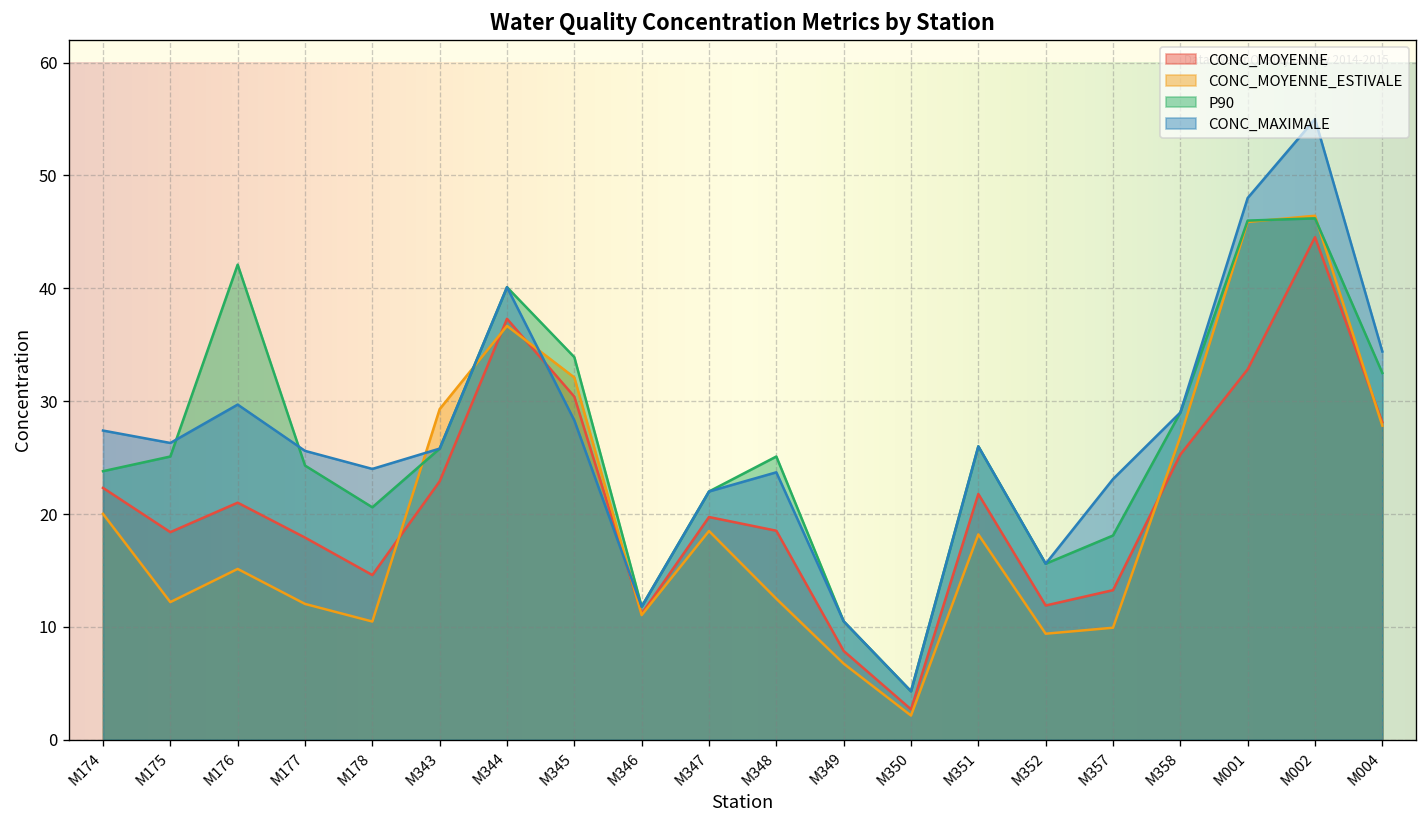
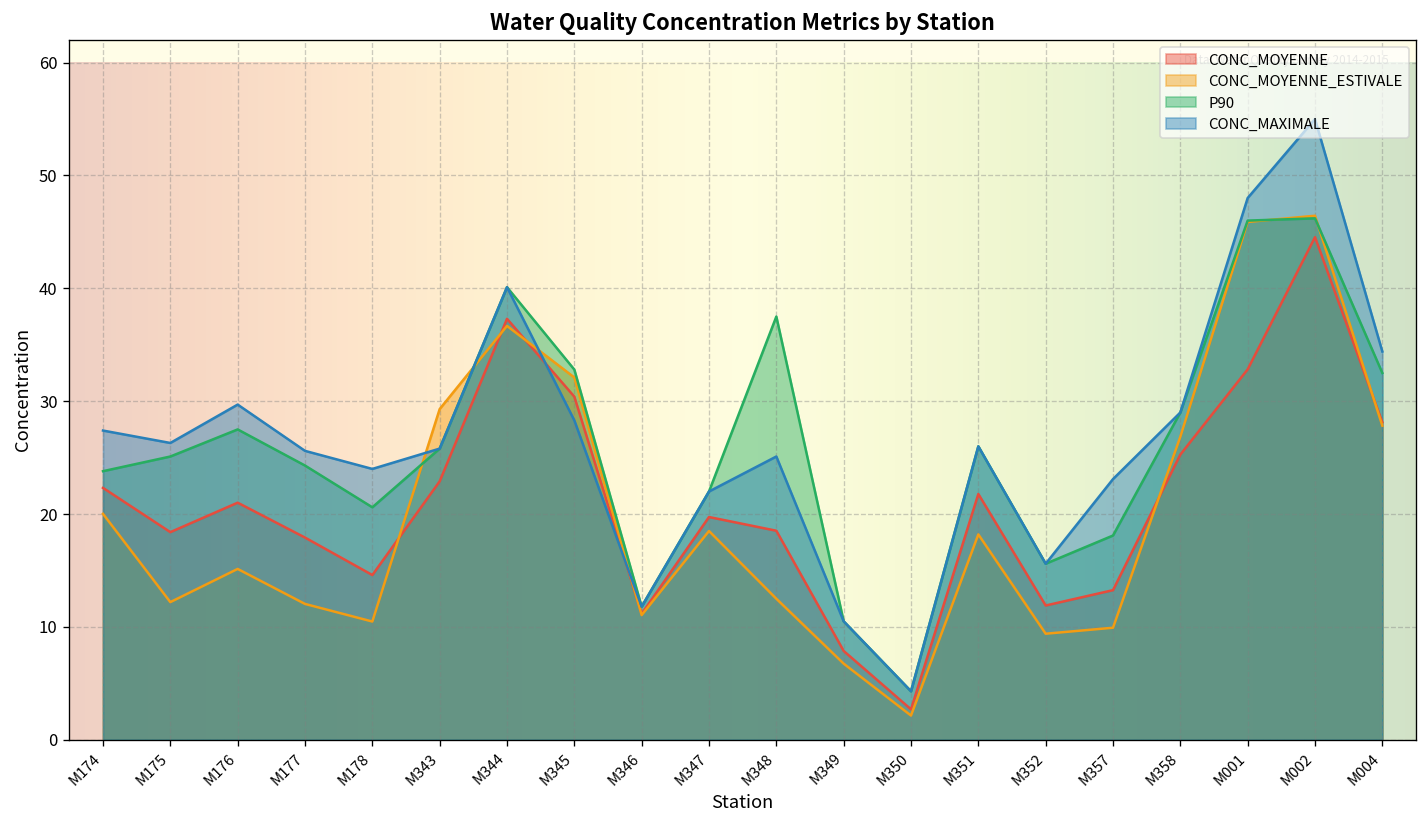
  {
    "CONC_MOYENNE": {
      "M174": 22,
      "M175": 18,
      "M176": 21,
      "M177": 18,
      "M178": 15,
      "M343": 23,
      "M344": 37,
      "M345": 30,
      "M347": 20,
      "M348": 19,
      "M349": 8,
      "M350": 3,
      "M351": 22,
      "M352": 12,
      "M357": 13,
      "M358": 25,
      "M001": 33,
      "M002": 45,
      "M004": 28
    },
    "CONC_MOYENNE_ESTIVALE": {
      "M174": 20,
      "M175": 12,
      "M176": 15,
      "M177": 12,
      "M178": 10,
      "M343": 29,
      "M344": 37,
      "M345": 32,
      "M347": 19,
      "M348": 13,
      "M349": 7,
      "M350": 2,
      "M351": 18,
      "M352": 9,
      "M357": 10,
      "M358": 27,
      "M004": 28
    },
    "P90": {
      "M174": 24,
      "M175": 25,
-     "M176": 42,
+     "M176": 28,
      "M177": 24,
      "M178": 21,
-     "M345": 34,
-     "M348": 25,
+     "M345": 33,
+     "M348": 38,
      "M357": 18,
      "M004": 33
    },
    "CONC_MAXIMALE": {
      "M174": 27,
      "M175": 26,
      "M176": 30,
      "M177": 26,
      "M178": 24,
      "M345": 28,
-     "M348": 24,
+     "M348": 25,
      "M357": 23,
      "M001": 48,
      "M004": 34
    }
  }
